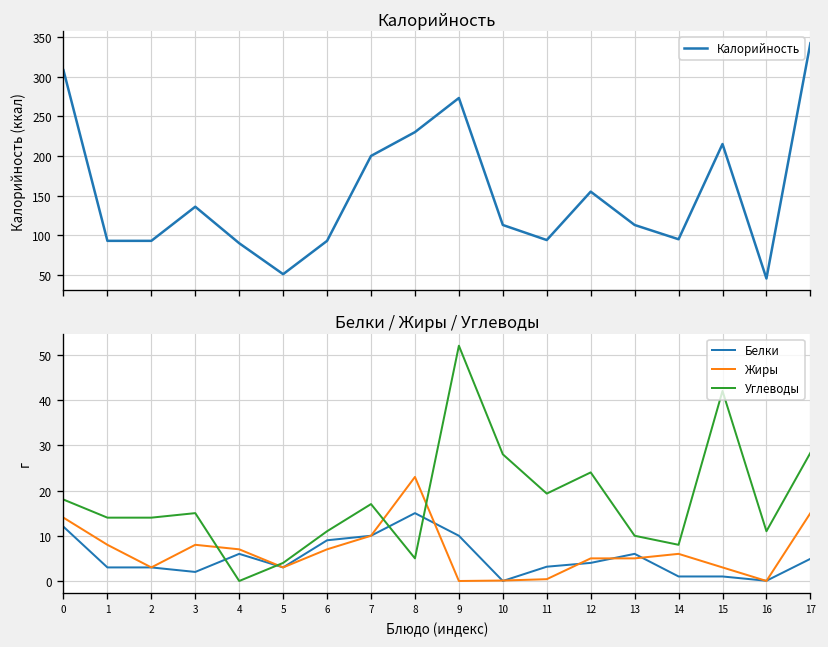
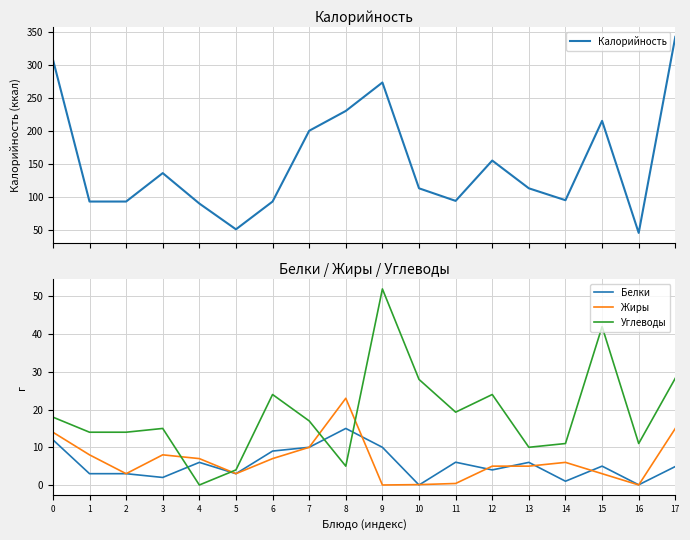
  {
    "Белки / Жиры / Углеводы": {
      "Белки": {
        "0": 12,
        "1": 3,
        "3": 2,
        "4": 6,
        "6": 9,
        "8": 15,
        "9": 10,
-       "11": 3,
+       "11": 6,
        "12": 4,
        "13": 6,
        "14": 1,
-       "15": 1,
+       "15": 5,
        "17": 5
      },
      "Жиры": {
        "0": 14,
        "1": 8,
        "3": 8,
        "4": 7,
        "6": 7,
        "8": 23,
        "9": 0,
        "11": 0,
        "12": 5,
        "13": 5,
        "14": 6,
        "15": 3,
        "17": 15
      },
      "Углеводы": {
        "0": 18,
        "1": 14,
        "2": 14,
        "3": 15,
        "4": 0,
        "5": 4,
-       "6": 11,
+       "6": 24,
        "7": 17,
        "8": 5,
        "9": 52,
        "10": 28,
        "11": 19,
        "12": 24,
        "13": 10,
-       "14": 8,
+       "14": 11,
        "16": 11,
        "17": 28
      }
    }
  }
